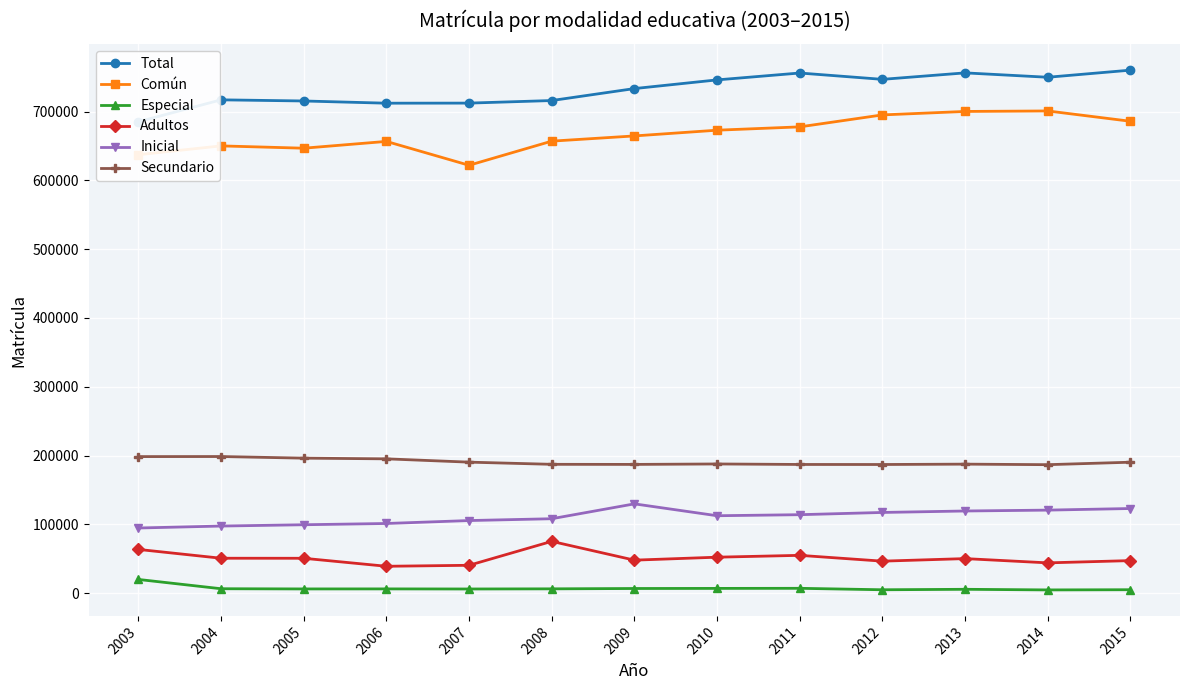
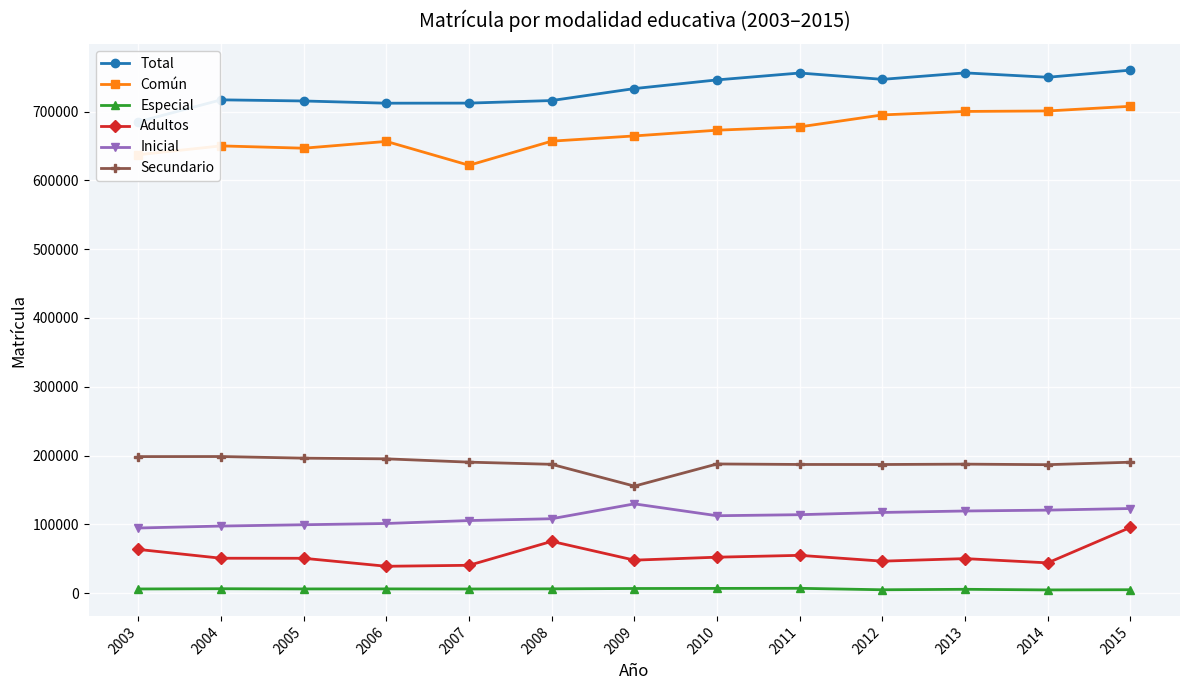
  {
    "Total": {
      "2004": 720000,
      "2005": 720000,
      "2006": 710000,
      "2007": 710000,
      "2008": 720000,
      "2009": 730000,
      "2010": 750000,
      "2011": 760000,
      "2012": 750000,
      "2013": 760000,
      "2014": 750000,
      "2015": 760000
    },
    "Común": {
      "2004": 650000,
      "2005": 650000,
      "2006": 660000,
      "2007": 620000,
      "2008": 660000,
      "2009": 660000,
      "2010": 670000,
      "2011": 680000,
      "2012": 700000,
      "2013": 700000,
      "2014": 700000,
-     "2015": 690000
+     "2015": 710000
    },
    "Especial": {
-     "2003": 20000,
+     "2003": 10000,
      "2004": 10000,
      "2005": 10000,
      "2006": 10000,
      "2007": 10000,
      "2008": 10000,
      "2009": 10000,
      "2010": 10000,
      "2011": 10000,
      "2012": 10000,
      "2013": 10000,
      "2014": 0,
      "2015": 10000
    },
    "Adultos": {
      "2003": 60000,
      "2004": 50000,
      "2005": 50000,
      "2006": 40000,
      "2007": 40000,
      "2008": 80000,
      "2009": 50000,
      "2010": 50000,
      "2011": 60000,
      "2012": 50000,
      "2013": 50000,
      "2014": 40000,
-     "2015": 50000
+     "2015": 100000
    },
    "Inicial": {
      "2003": 90000,
      "2004": 100000,
      "2005": 100000,
      "2006": 100000,
      "2007": 110000,
      "2008": 110000,
      "2009": 130000,
      "2010": 110000,
      "2011": 110000,
      "2012": 120000,
      "2013": 120000,
      "2014": 120000,
      "2015": 120000
    },
    "Secundario": {
      "2003": 200000,
      "2004": 200000,
      "2005": 200000,
      "2006": 200000,
      "2007": 190000,
      "2008": 190000,
-     "2009": 190000,
+     "2009": 160000,
      "2010": 190000,
      "2011": 190000,
      "2012": 190000,
      "2013": 190000,
      "2014": 190000,
      "2015": 190000
    }
  }
